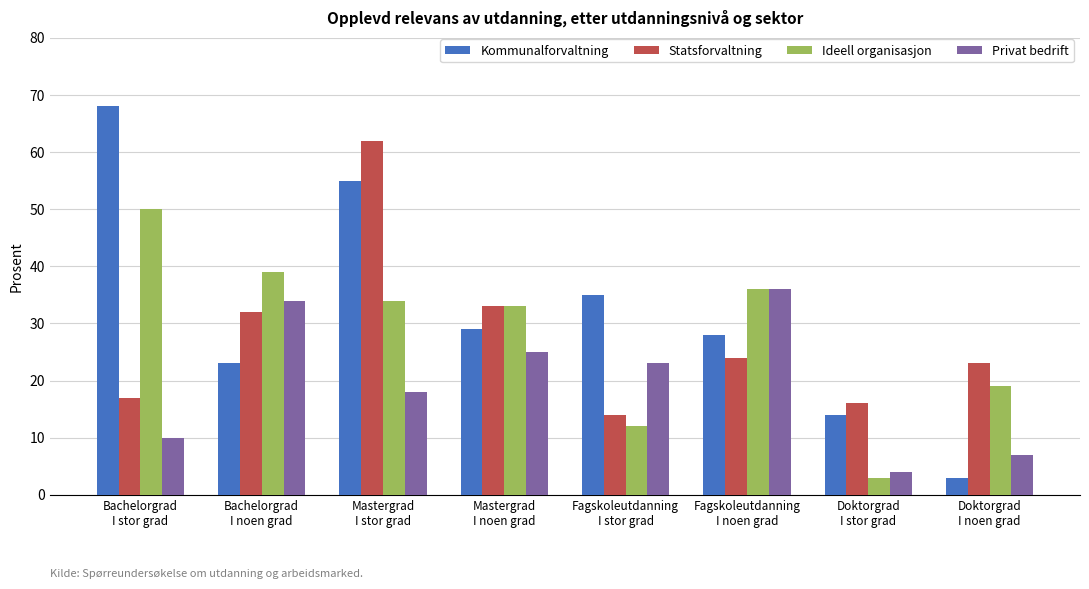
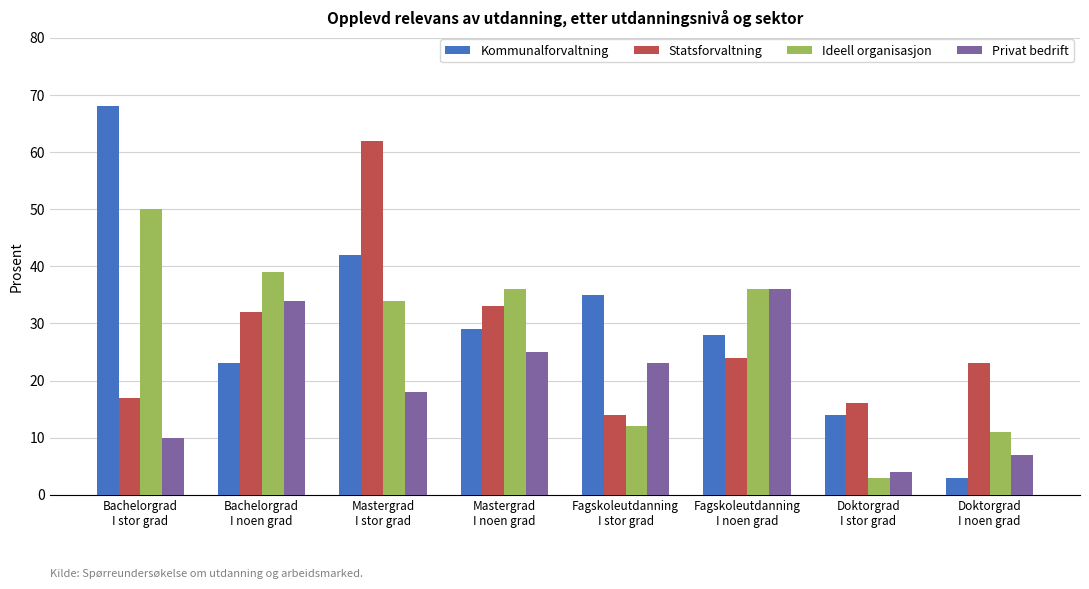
  {
    "Kommunalforvaltning": {
      "Bachelorgrad I stor grad": 68,
      "Bachelorgrad I noen grad": 23,
-     "Mastergrad I stor grad": 55,
+     "Mastergrad I stor grad": 42,
      "Mastergrad I noen grad": 29,
      "Fagskoleutdanning I stor grad": 35,
      "Fagskoleutdanning I noen grad": 28,
      "Doktorgrad I stor grad": 14,
      "Doktorgrad I noen grad": 3
    },
    "Statsforvaltning": {
      "Bachelorgrad I stor grad": 17,
      "Bachelorgrad I noen grad": 32,
      "Mastergrad I stor grad": 62,
      "Mastergrad I noen grad": 33,
      "Fagskoleutdanning I stor grad": 14,
      "Fagskoleutdanning I noen grad": 24,
      "Doktorgrad I stor grad": 16,
      "Doktorgrad I noen grad": 23
    },
    "Ideell organisasjon": {
      "Bachelorgrad I stor grad": 50,
      "Bachelorgrad I noen grad": 39,
      "Mastergrad I stor grad": 34,
-     "Mastergrad I noen grad": 33,
+     "Mastergrad I noen grad": 36,
      "Fagskoleutdanning I stor grad": 12,
      "Fagskoleutdanning I noen grad": 36,
      "Doktorgrad I stor grad": 3,
-     "Doktorgrad I noen grad": 19
+     "Doktorgrad I noen grad": 11
    },
    "Privat bedrift": {
      "Bachelorgrad I stor grad": 10,
      "Bachelorgrad I noen grad": 34,
      "Mastergrad I stor grad": 18,
      "Mastergrad I noen grad": 25,
      "Fagskoleutdanning I stor grad": 23,
      "Fagskoleutdanning I noen grad": 36,
      "Doktorgrad I stor grad": 4,
      "Doktorgrad I noen grad": 7
    }
  }
